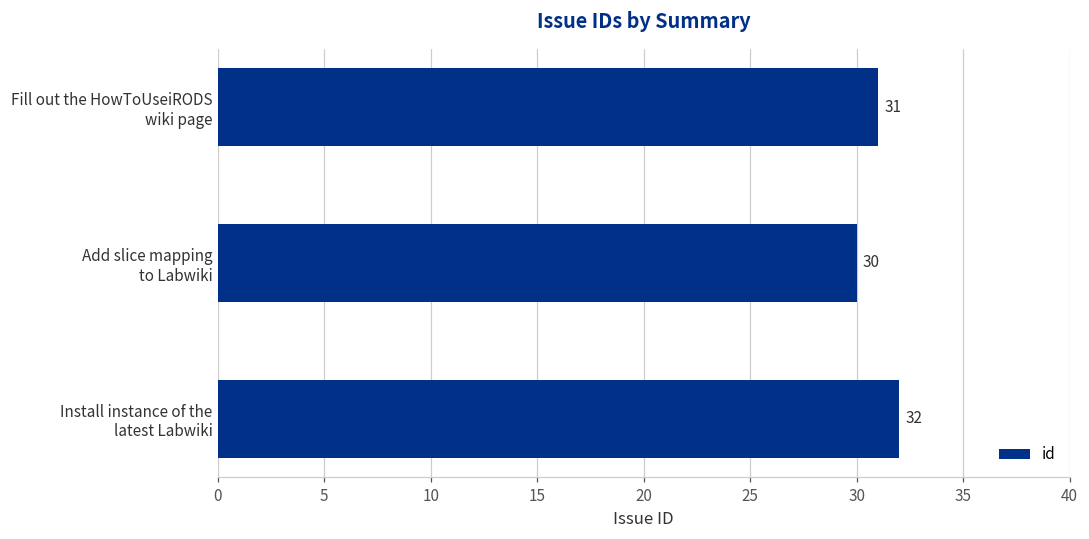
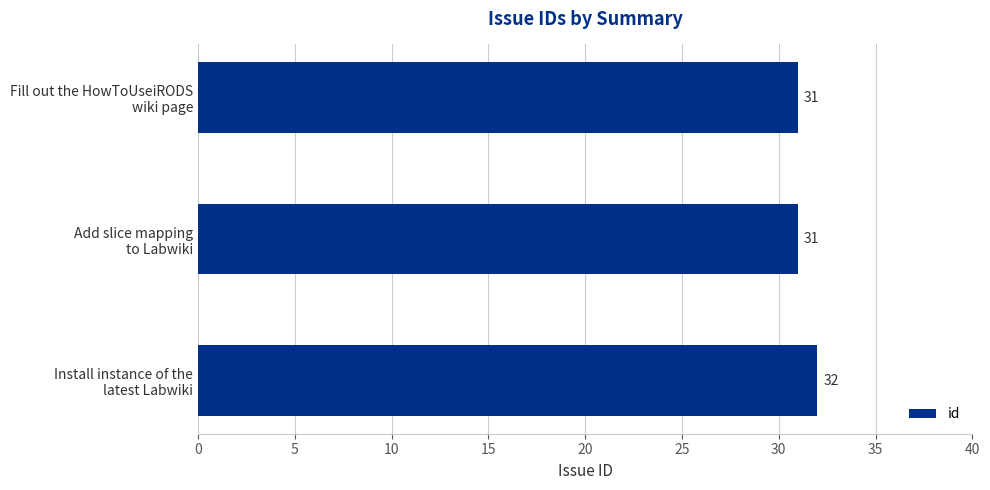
  {
    "Fill out the HowToUseiRODS wiki page": 31,
-   "Add slice mapping to Labwiki": 30,
+   "Add slice mapping to Labwiki": 31,
    "Install instance of the latest Labwiki": 32
  }
